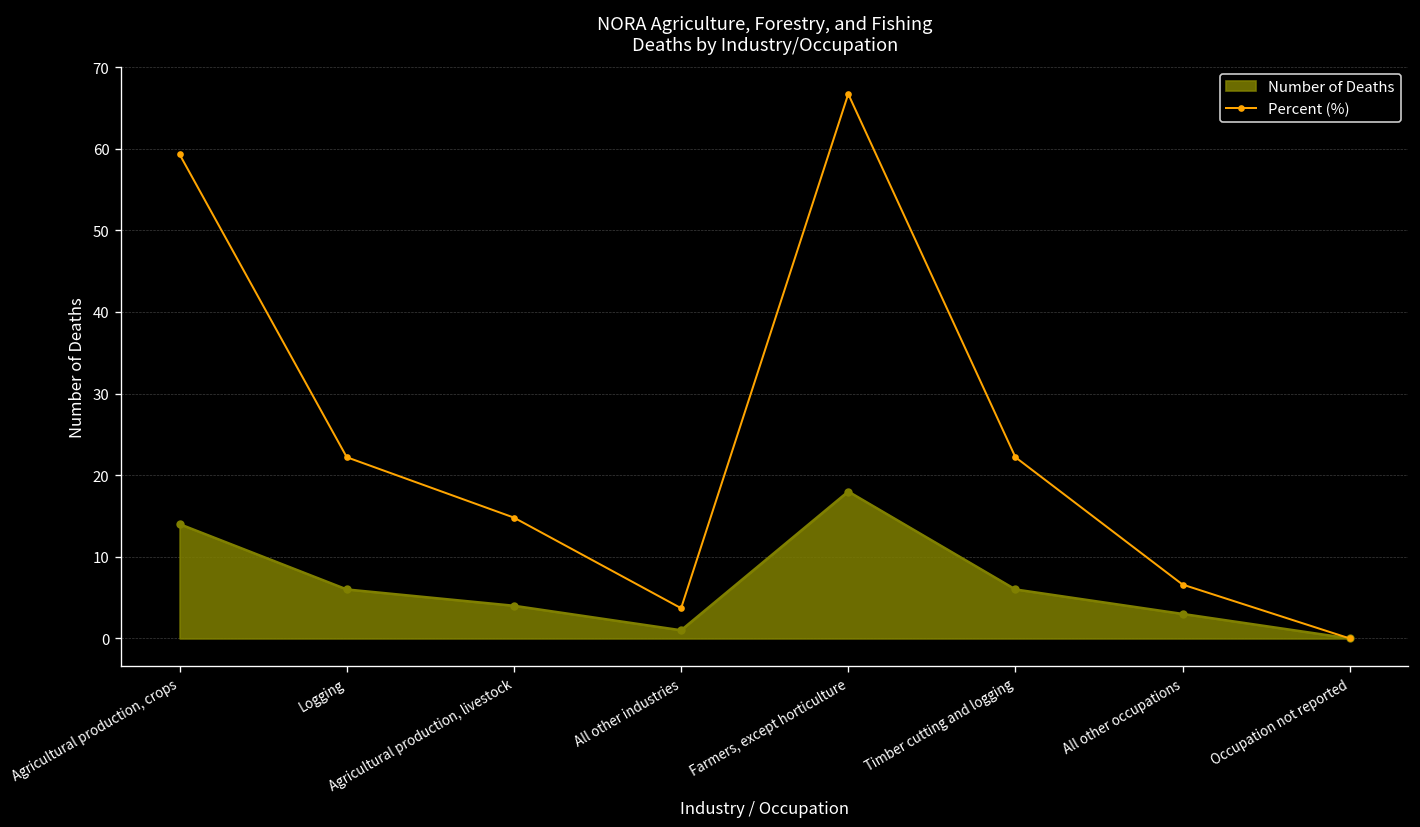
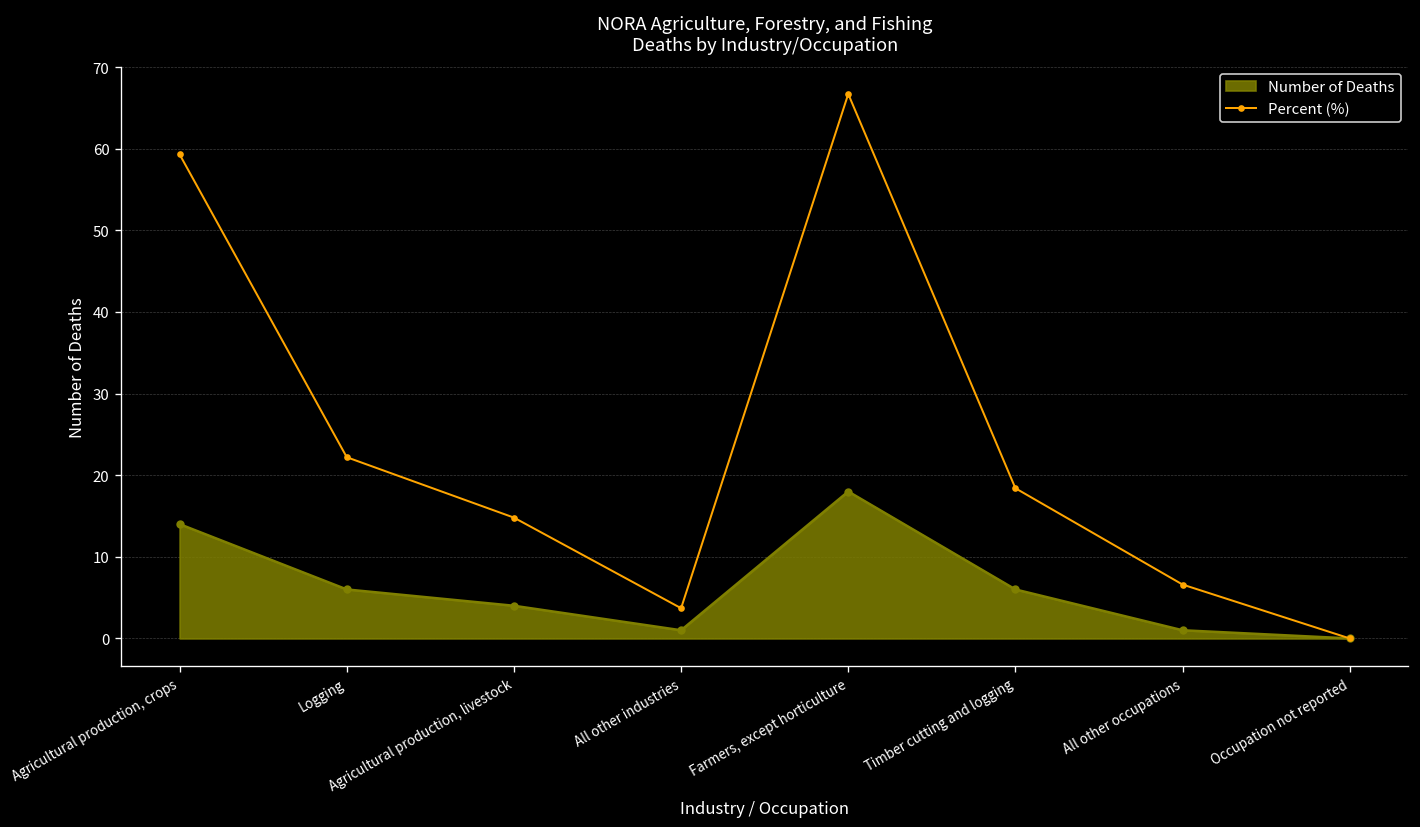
  {
    "Number of Deaths": {
      "Agricultural production, crops": 14,
      "Logging": 6,
      "Agricultural production, livestock": 4,
      "All other industries": 1,
      "Farmers, except horticulture": 18,
      "Timber cutting and logging": 6,
-     "All other occupations": 3
+     "All other occupations": 1
    },
    "Percent (%)": {
      "Agricultural production, crops": 59,
      "Logging": 22,
      "Agricultural production, livestock": 15,
      "All other industries": 4,
      "Farmers, except horticulture": 67,
-     "Timber cutting and logging": 22,
+     "Timber cutting and logging": 18,
      "All other occupations": 7
    }
  }
